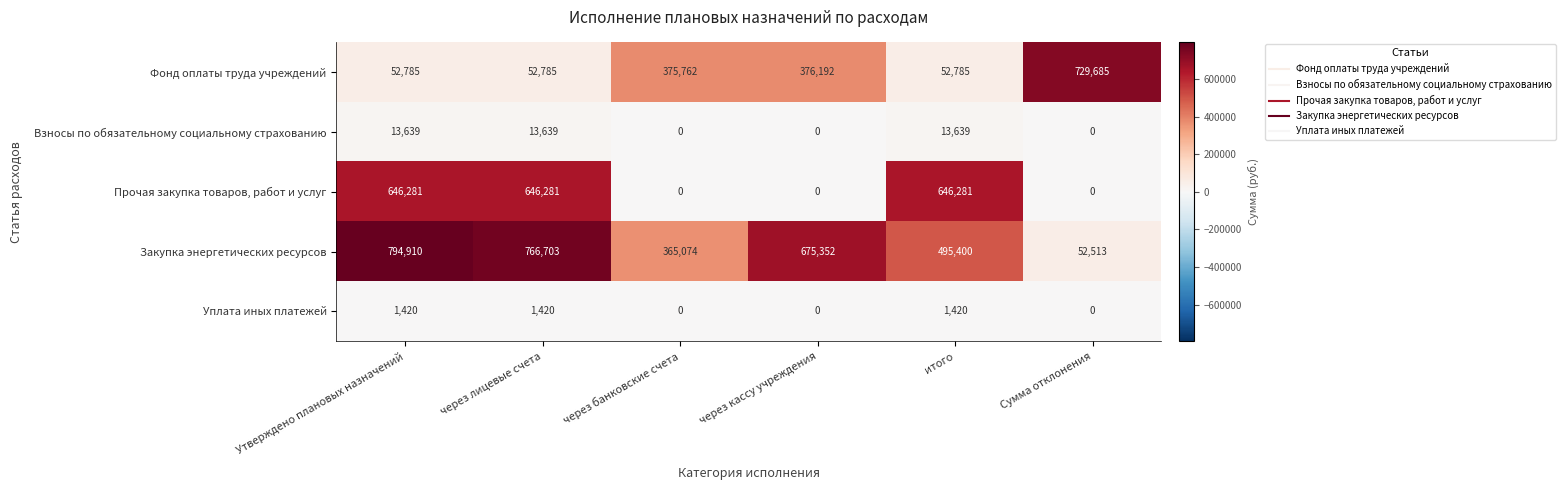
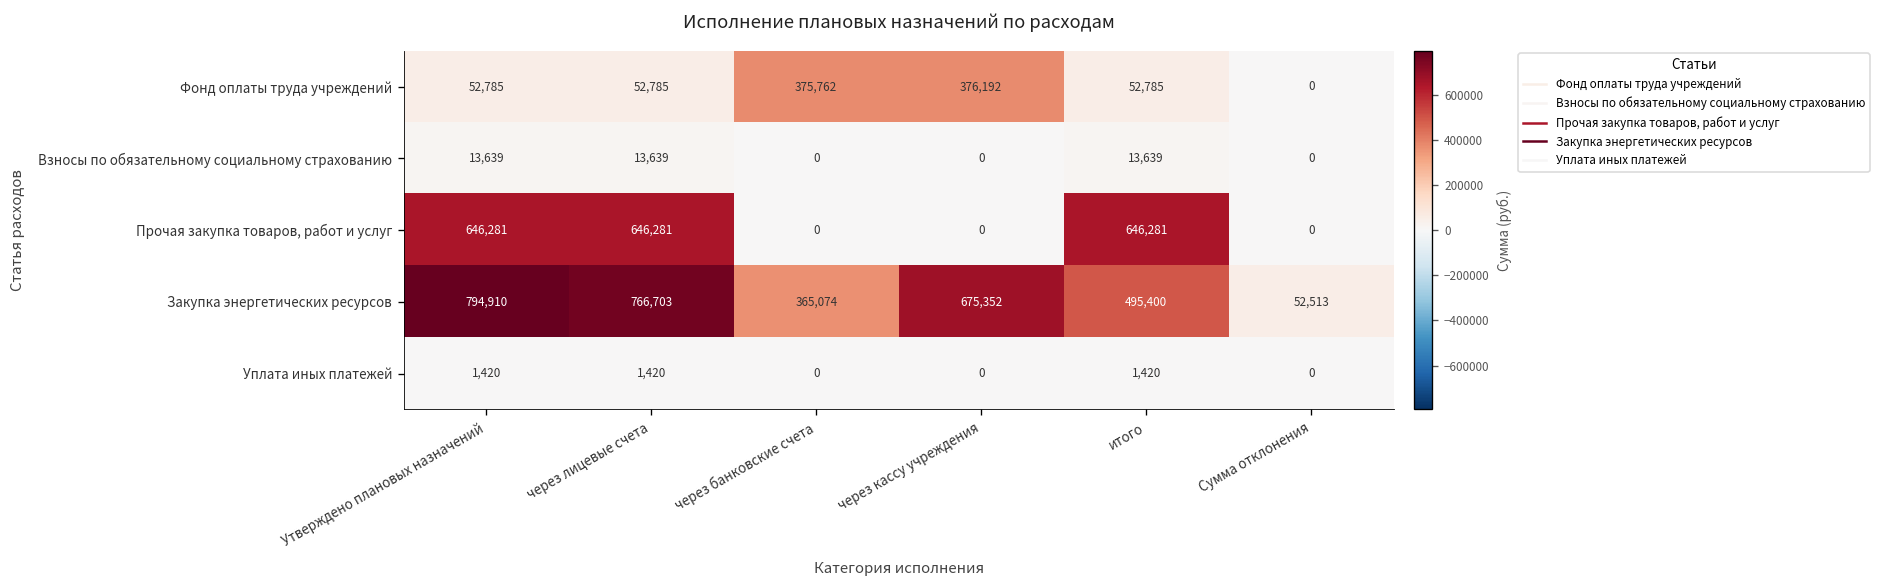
  {
    "Фонд оплаты труда учреждений": {
      "Утверждено плановых назначений": "52,785",
      "через лицевые счета": "52,785",
      "через банковские счета": "375,762",
      "через кассу учреждения": "376,192",
      "итого": "52,785",
-     "Сумма отклонения": "729,685"
+     "Сумма отклонения": "0"
    },
    "Взносы по обязательному социальному страхованию": {
      "Утверждено плановых назначений": "13,639",
      "через лицевые счета": "13,639",
      "через банковские счета": "0",
      "через кассу учреждения": "0",
      "итого": "13,639",
      "Сумма отклонения": "0"
    },
    "Прочая закупка товаров, работ и услуг": {
      "Утверждено плановых назначений": "646,281",
      "через лицевые счета": "646,281",
      "через банковские счета": "0",
      "через кассу учреждения": "0",
      "итого": "646,281",
      "Сумма отклонения": "0"
    },
    "Закупка энергетических ресурсов": {
      "Утверждено плановых назначений": "794,910",
      "через лицевые счета": "766,703",
      "через банковские счета": "365,074",
      "через кассу учреждения": "675,352",
      "итого": "495,400",
      "Сумма отклонения": "52,513"
    },
    "Уплата иных платежей": {
      "Утверждено плановых назначений": "1,420",
      "через лицевые счета": "1,420",
      "через банковские счета": "0",
      "через кассу учреждения": "0",
      "итого": "1,420",
      "Сумма отклонения": "0"
    }
  }
